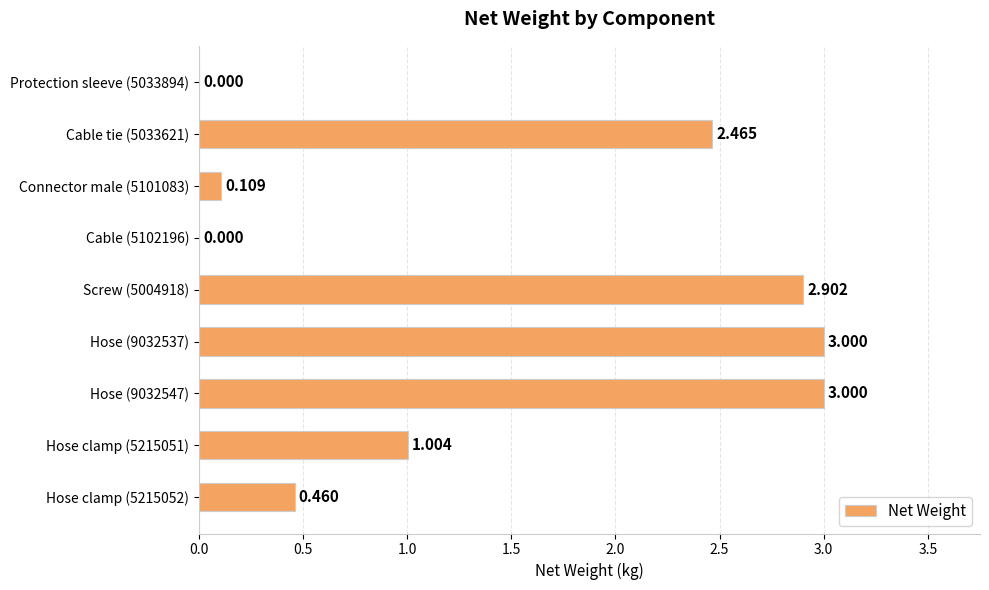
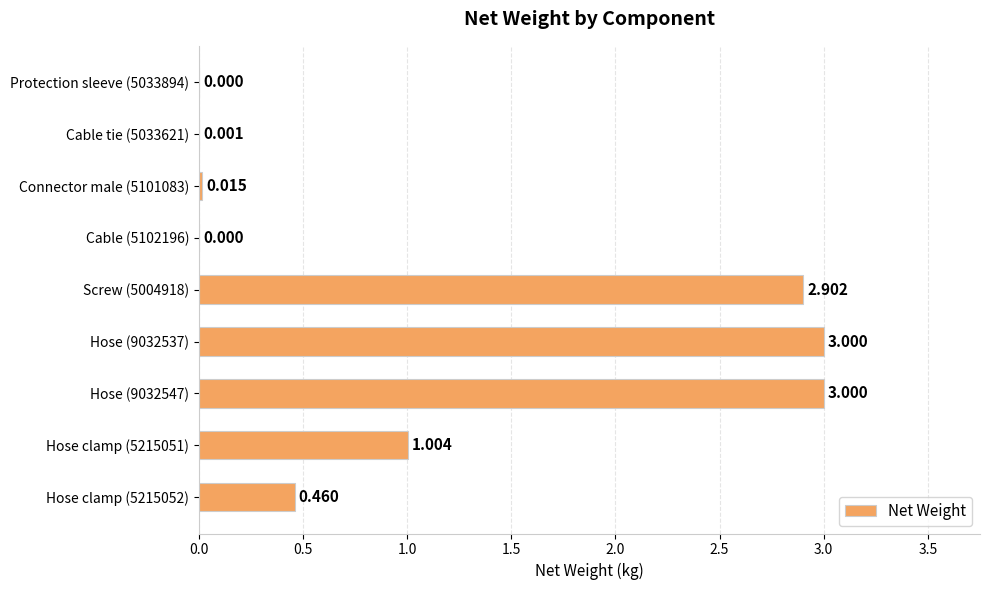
  {
    "Protection sleeve (5033894)": 0.000,
-   "Cable tie (5033621)": 2.465,
-   "Connector male (5101083)": 0.109,
+   "Cable tie (5033621)": 0.001,
+   "Connector male (5101083)": 0.015,
    "Cable (5102196)": 0.000,
    "Screw (5004918)": 2.902,
    "Hose (9032537)": 3.000,
    "Hose (9032547)": 3.000,
    "Hose clamp (5215051)": 1.004,
    "Hose clamp (5215052)": 0.460
  }
